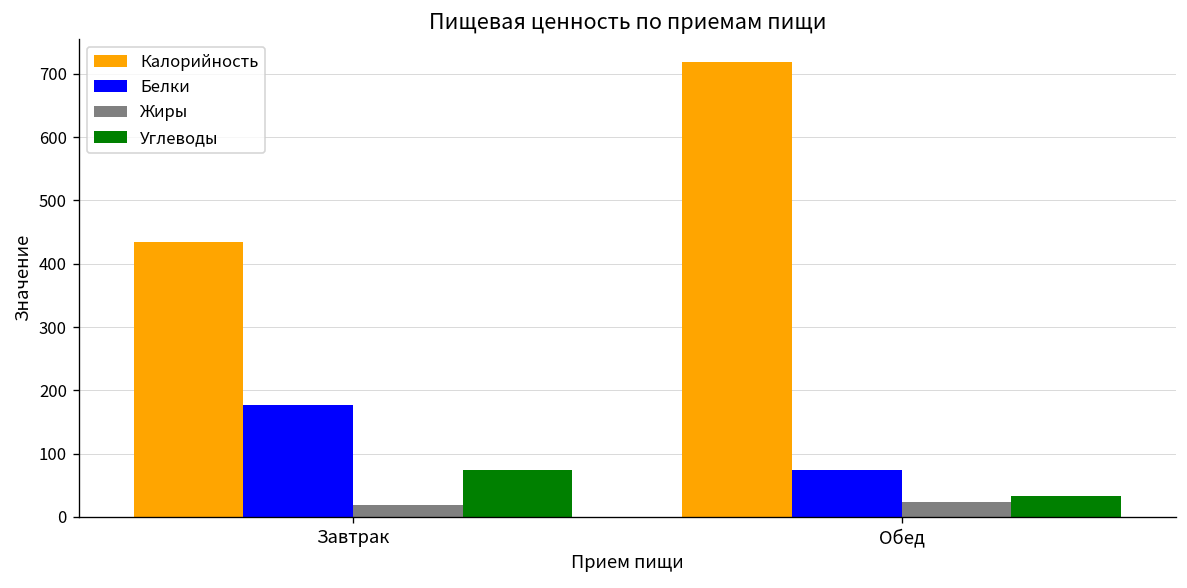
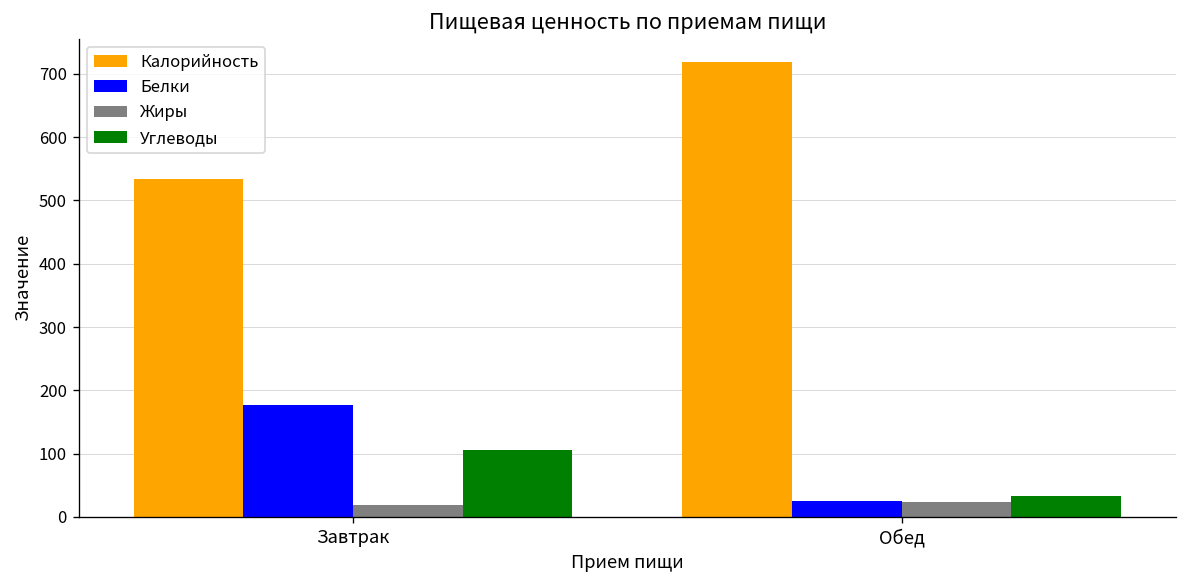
  {
    "Калорийность": {
-     "Завтрак": 440,
+     "Завтрак": 530,
      "Обед": 720
    },
    "Белки": {
      "Завтрак": 180,
-     "Обед": 70
+     "Обед": 20
    },
    "Жиры": {
      "Завтрак": 20,
      "Обед": 20
    },
    "Углеводы": {
-     "Завтрак": 70,
+     "Завтрак": 110,
      "Обед": 30
    }
  }
